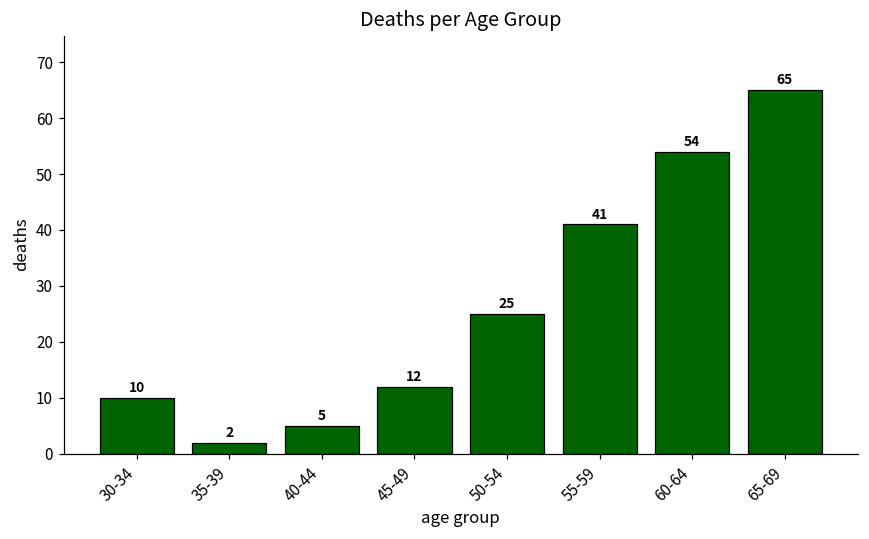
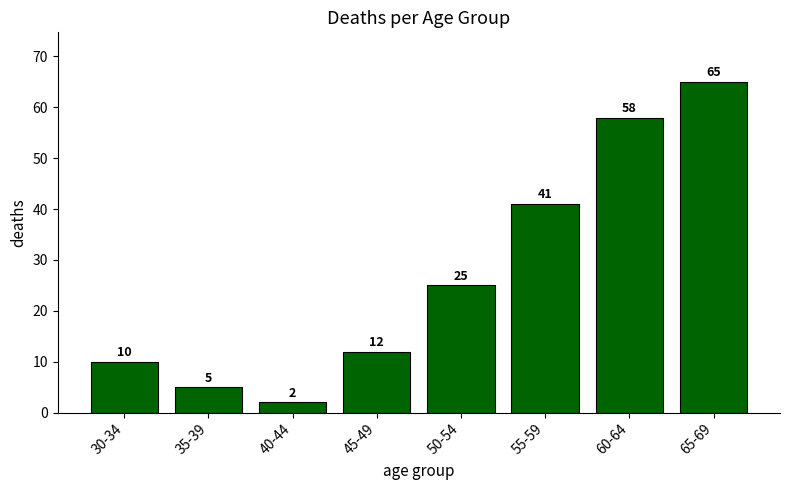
  {
    "30-34": 10,
-   "35-39": 2,
-   "40-44": 5,
+   "35-39": 5,
+   "40-44": 2,
    "45-49": 12,
    "50-54": 25,
    "55-59": 41,
-   "60-64": 54,
+   "60-64": 58,
    "65-69": 65
  }
